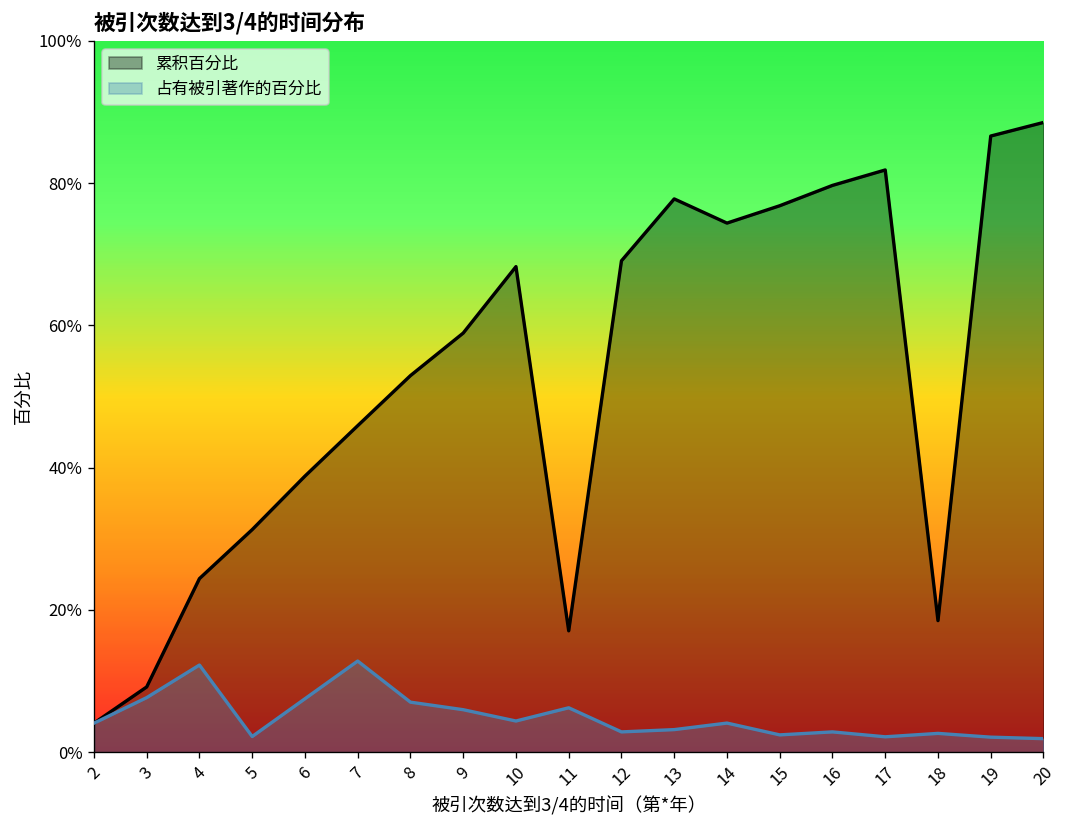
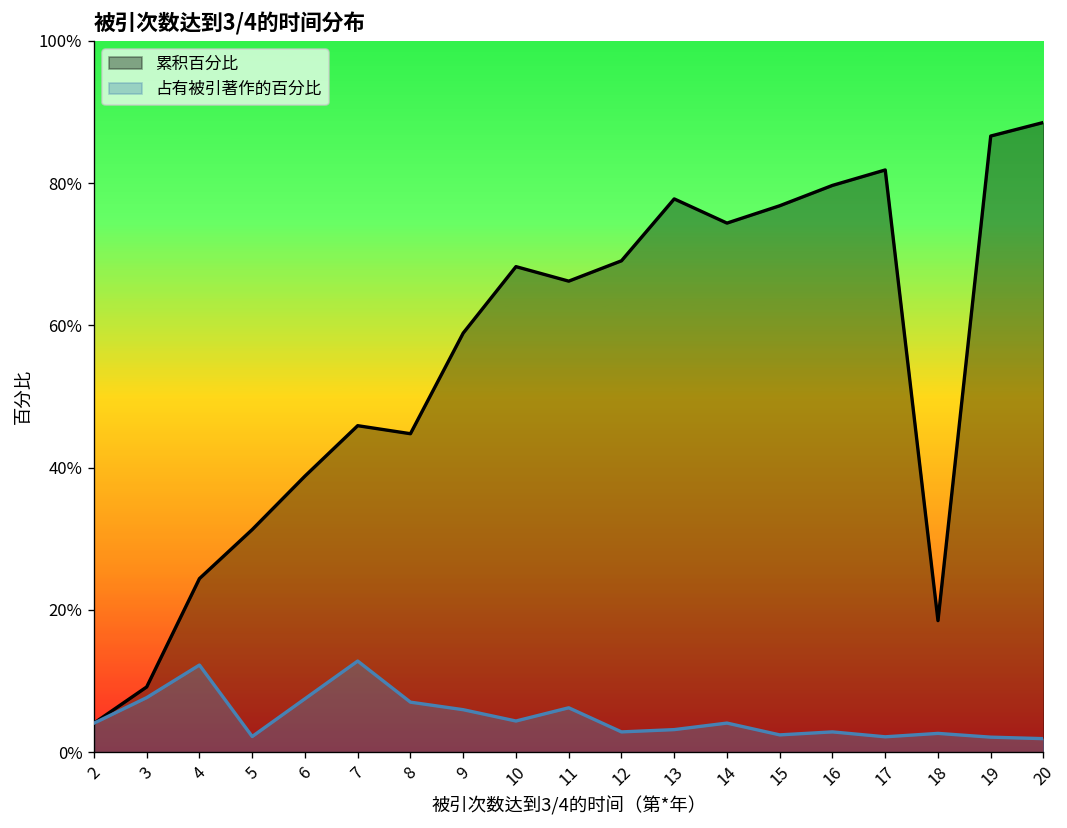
  {
    "累积百分比": {
      "3": "9%",
      "4": "24%",
      "5": "31%",
      "6": "39%",
      "7": "46%",
-     "8": "53%",
+     "8": "45%",
      "9": "59%",
      "10": "68%",
-     "11": "17%",
+     "11": "66%",
      "12": "69%",
      "13": "78%",
      "14": "74%",
      "15": "77%",
      "16": "80%",
      "17": "82%",
      "18": "19%",
      "19": "87%",
      "20": "89%"
    },
    "占有被引著作的百分比": {
      "3": "8%",
      "4": "12%",
      "5": "2%",
      "6": "8%",
      "7": "13%",
      "8": "7%",
      "9": "6%",
      "10": "4%",
      "11": "6%",
      "12": "3%",
      "13": "3%",
      "14": "4%",
      "15": "2%",
      "16": "3%",
      "17": "2%",
      "18": "3%",
      "19": "2%",
      "20": "2%"
    }
  }
